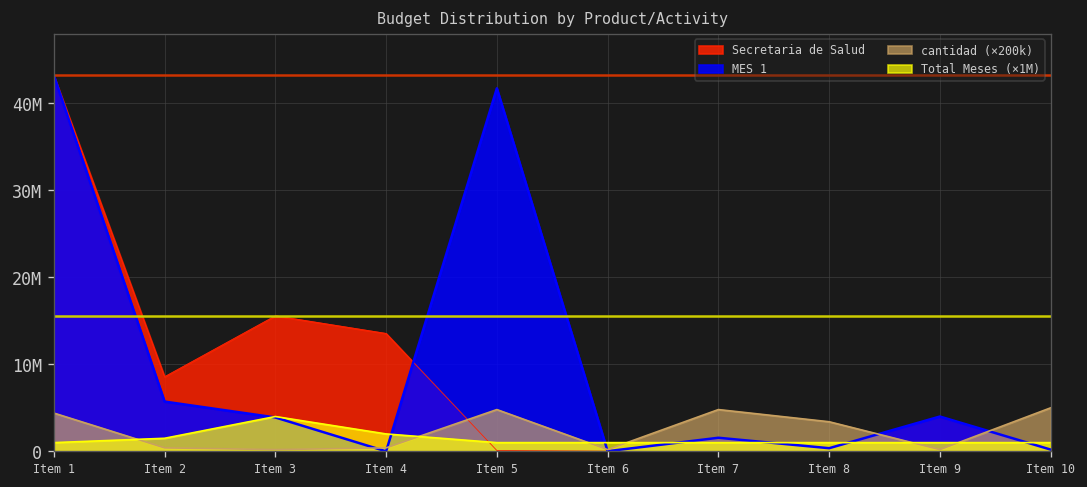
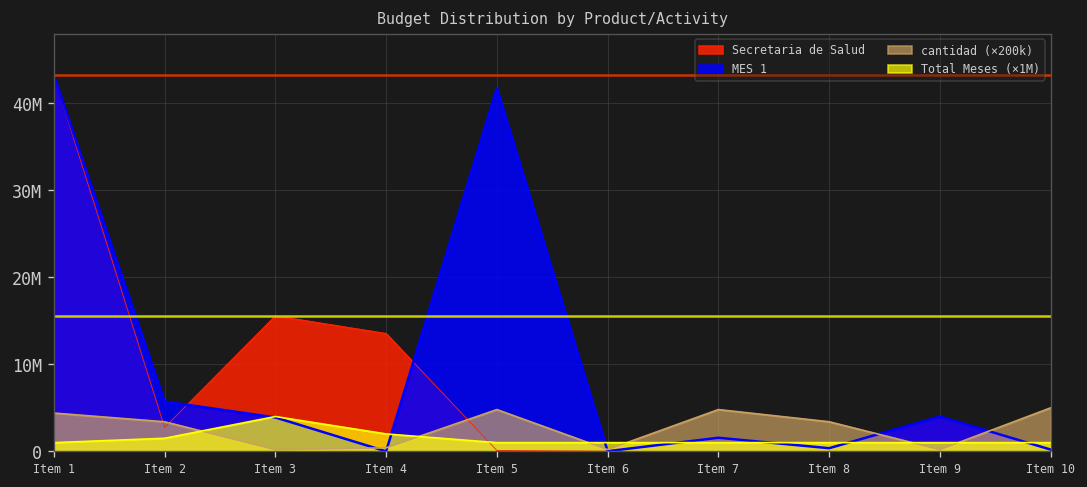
  {
    "Secretaria de Salud": {
-     "Item 2": 9000000,
+     "Item 2": 3000000,
      "Item 3": 16000000,
      "Item 4": 14000000,
      "Item 5": 0
    },
    "MES 1": {
      "Item 2": 6000000,
      "Item 4": 0,
      "Item 5": 42000000
    },
    "cantidad (×200k)": {
      "Item 1": 4000000,
-     "Item 2": 0,
+     "Item 2": 3000000,
      "Item 3": 0,
      "Item 4": 0,
      "Item 5": 5000000,
      "Item 7": 5000000,
      "Item 8": 3000000,
      "Item 9": 0,
      "Item 10": 5000000
    },
    "Total Meses (×1M)": {
      "Item 1": 1000000,
      "Item 2": 2000000,
      "Item 4": 2000000,
      "Item 5": 1000000,
      "Item 6": 1000000,
      "Item 7": 1000000,
      "Item 8": 1000000,
      "Item 9": 1000000,
      "Item 10": 1000000
    }
  }
